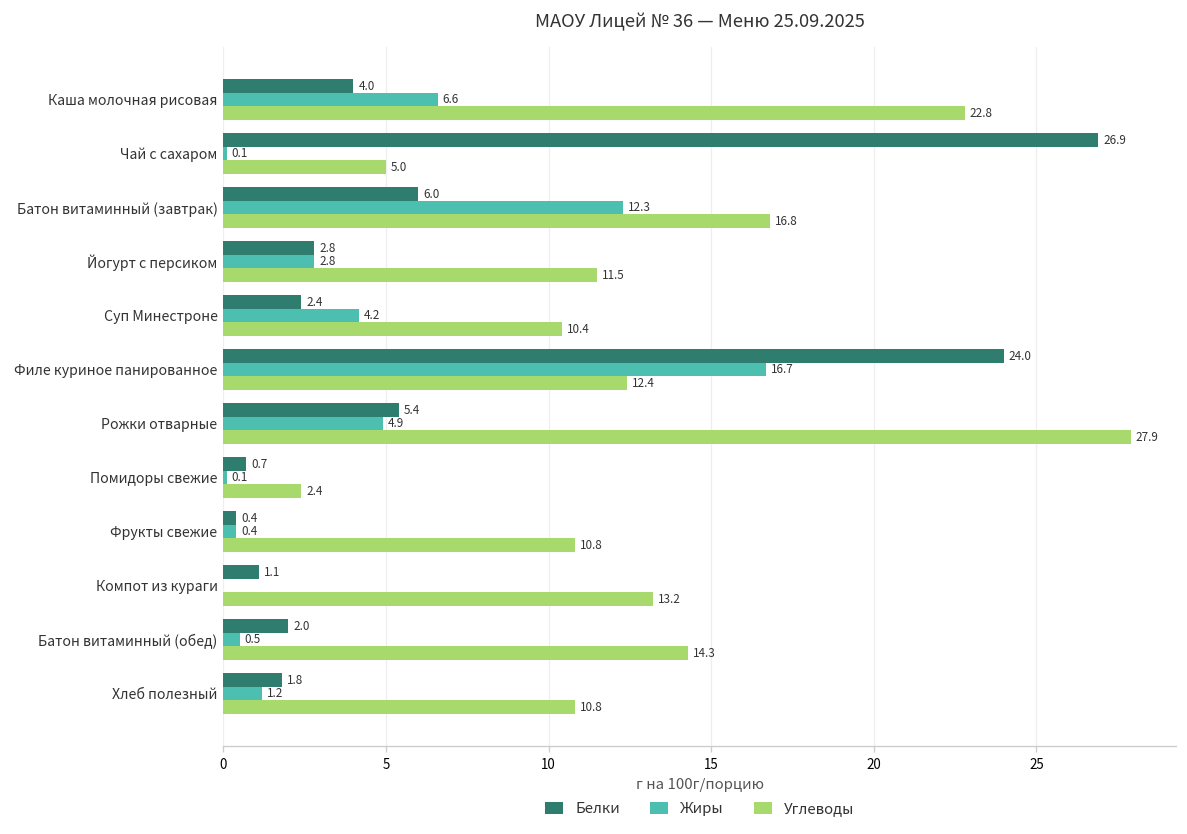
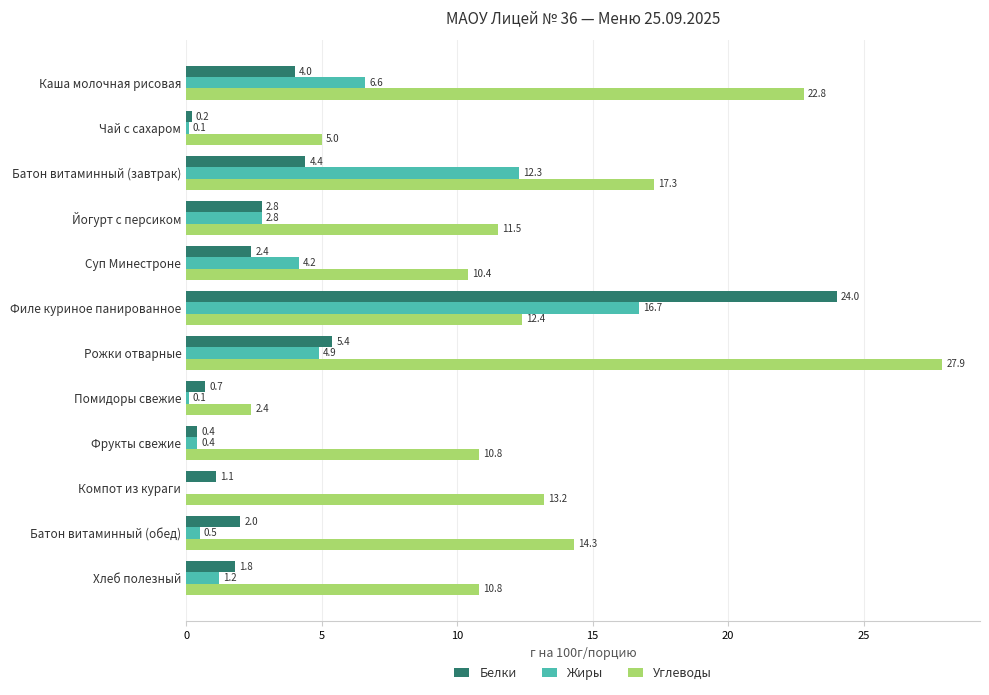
  {
    "Белки": {
      "Каша молочная рисовая": 4.0,
-     "Чай с сахаром": 26.9,
-     "Батон витаминный (завтрак)": 6.0,
+     "Чай с сахаром": 0.2,
+     "Батон витаминный (завтрак)": 4.4,
      "Йогурт с персиком": 2.8,
      "Суп Минестроне": 2.4,
      "Филе куриное панированное": 24.0,
      "Рожки отварные": 5.4,
      "Помидоры свежие": 0.7,
      "Фрукты свежие": 0.4,
      "Компот из кураги": 1.1,
      "Батон витаминный (обед)": 2.0,
      "Хлеб полезный": 1.8
    },
    "Жиры": {
      "Каша молочная рисовая": 6.6,
      "Чай с сахаром": 0.1,
      "Батон витаминный (завтрак)": 12.3,
      "Йогурт с персиком": 2.8,
      "Суп Минестроне": 4.2,
      "Филе куриное панированное": 16.7,
      "Рожки отварные": 4.9,
      "Помидоры свежие": 0.1,
      "Фрукты свежие": 0.4,
      "Батон витаминный (обед)": 0.5,
      "Хлеб полезный": 1.2
    },
    "Углеводы": {
      "Каша молочная рисовая": 22.8,
      "Чай с сахаром": 5.0,
-     "Батон витаминный (завтрак)": 16.8,
+     "Батон витаминный (завтрак)": 17.3,
      "Йогурт с персиком": 11.5,
      "Суп Минестроне": 10.4,
      "Филе куриное панированное": 12.4,
      "Рожки отварные": 27.9,
      "Помидоры свежие": 2.4,
      "Фрукты свежие": 10.8,
      "Компот из кураги": 13.2,
      "Батон витаминный (обед)": 14.3,
      "Хлеб полезный": 10.8
    }
  }
